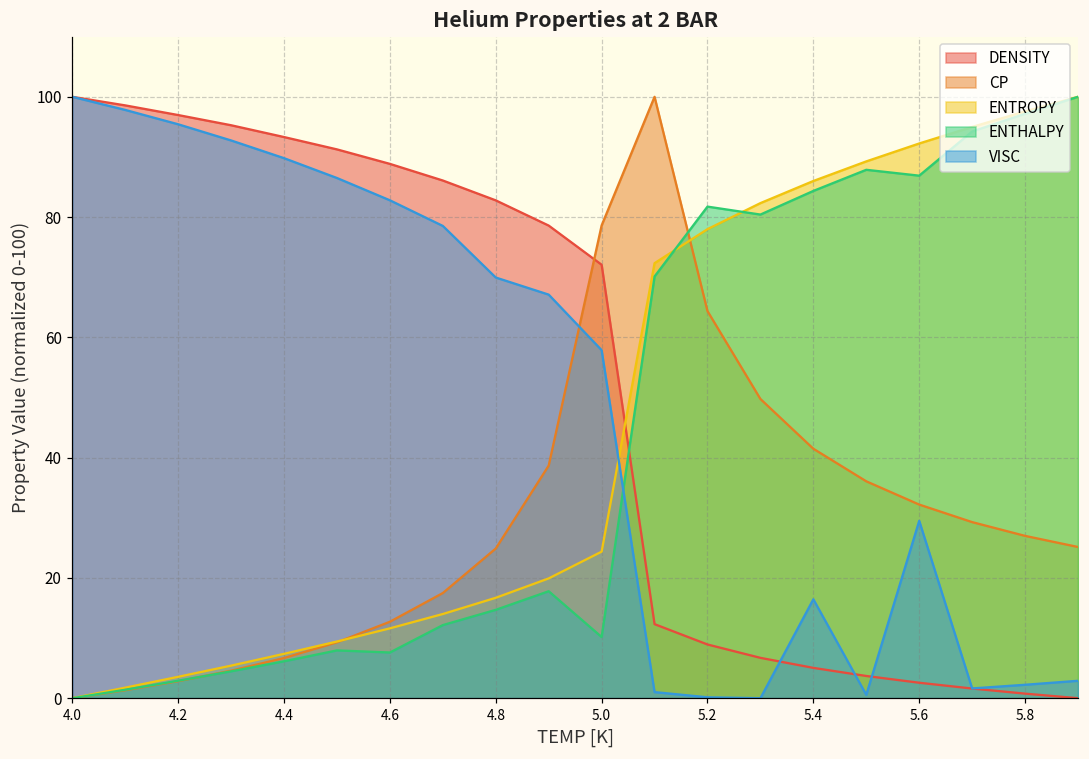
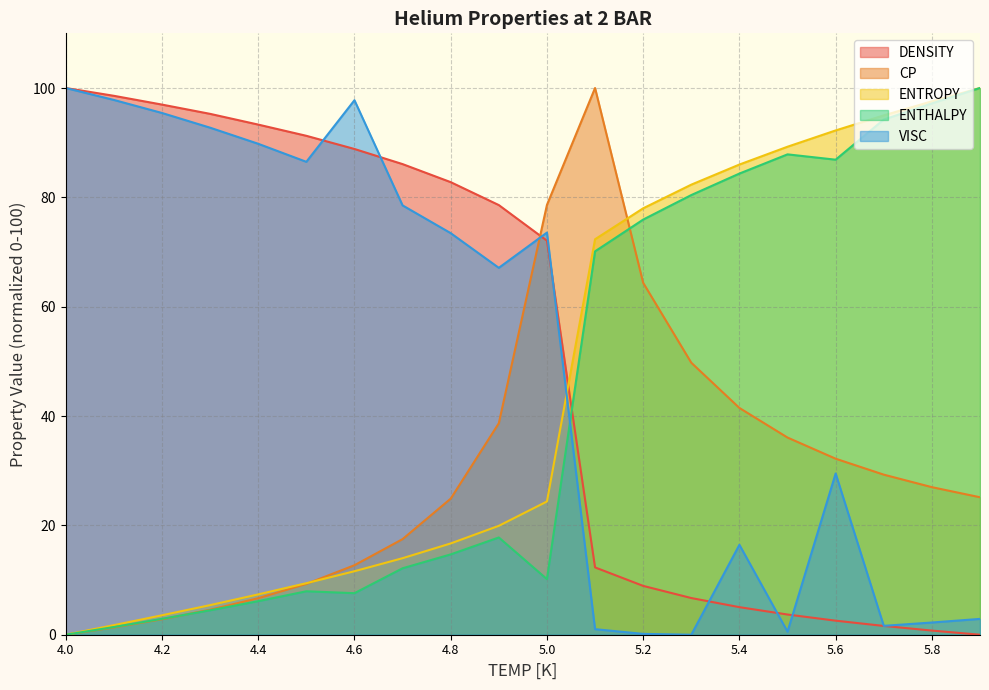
  {
    "ENTHALPY": {
      "4.4": 6,
      "4.6": 8,
      "4.8": 15,
      "5.0": 10,
-     "5.2": 82,
+     "5.2": 76,
      "5.4": 84,
      "5.6": 87
    },
    "VISC": {
      "4.2": 95,
      "4.4": 90,
-     "4.6": 83,
-     "4.8": 70,
-     "5.0": 58,
+     "4.6": 98,
+     "4.8": 73,
+     "5.0": 74,
      "5.2": 0,
      "5.4": 16,
      "5.6": 29,
      "5.8": 2
    }
  }
